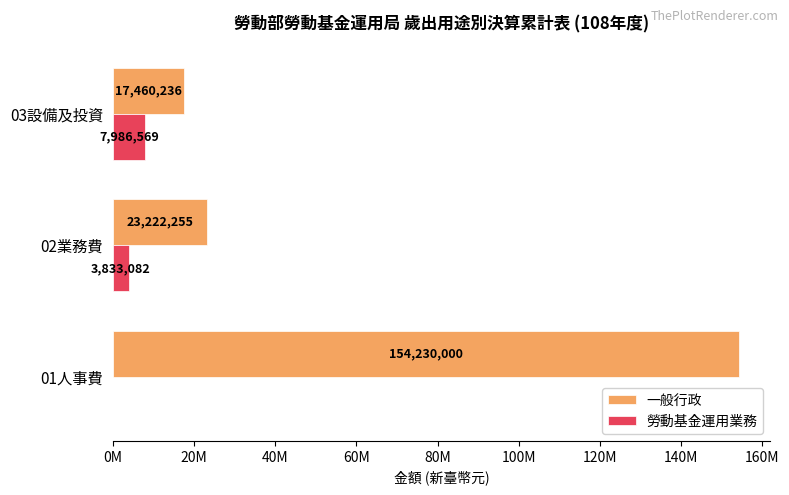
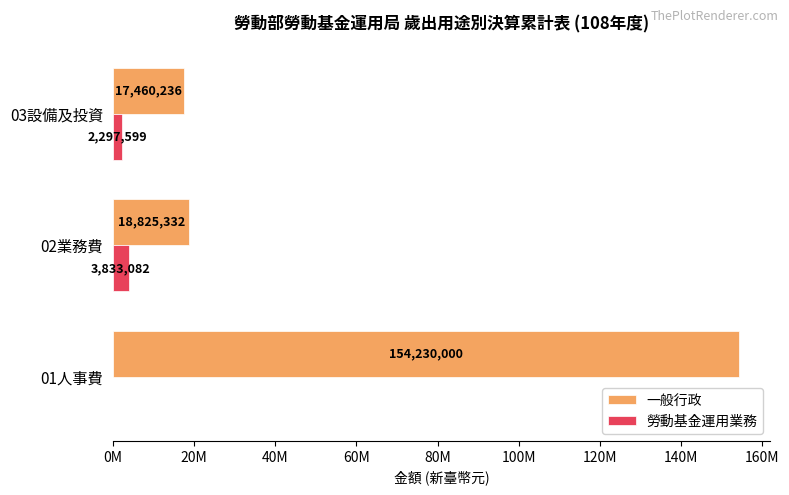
  {
    "一般行政": {
      "03設備及投資": "17,460,236",
-     "02業務費": "23,222,255",
+     "02業務費": "18,825,332",
      "01人事費": "154,230,000"
    },
    "勞動基金運用業務": {
-     "03設備及投資": "7,986,569",
+     "03設備及投資": "2,297,599",
      "02業務費": "3,833,082"
    }
  }
